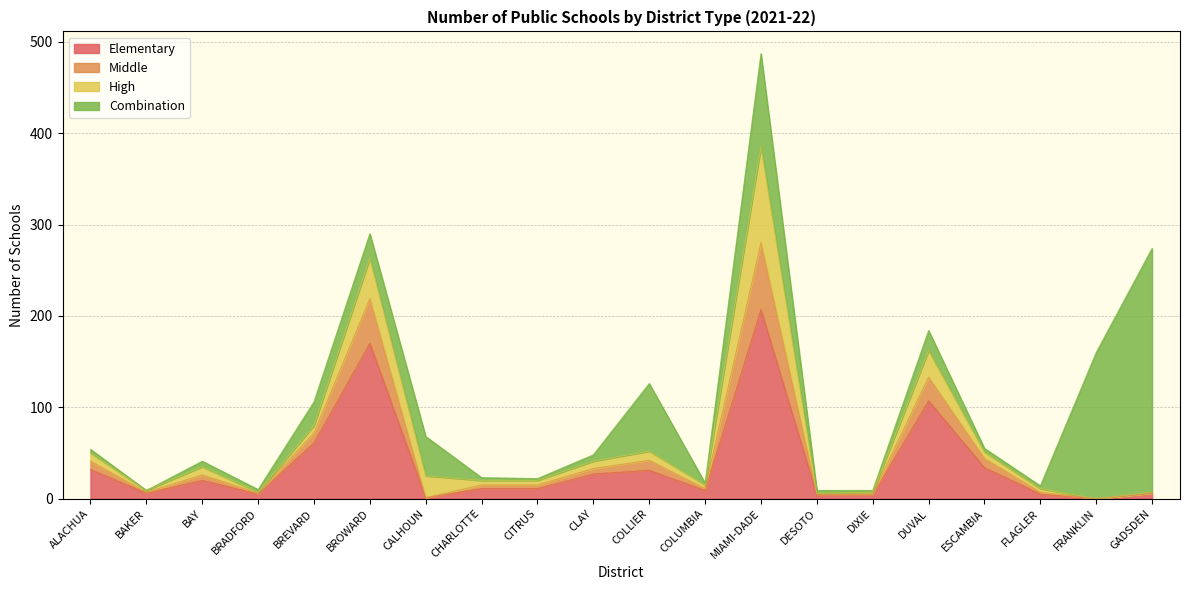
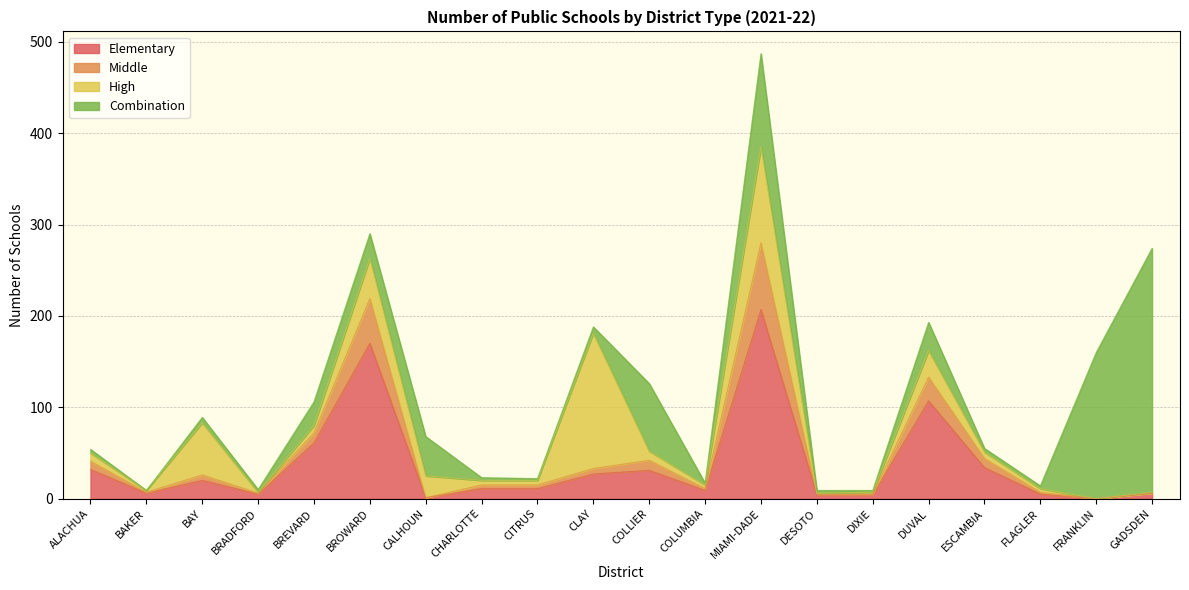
  {
    "High": {
      "ALACHUA": 10,
-     "BAY": 10,
+     "BAY": 60,
      "BREVARD": 10,
      "BROWARD": 40,
      "CALHOUN": 20,
      "CHARLOTTE": 10,
-     "CLAY": 10,
+     "CLAY": 150,
      "COLLIER": 10,
      "MIAMI-DADE": 110,
      "DUVAL": 30,
      "ESCAMBIA": 10,
      "FLAGLER": 0
    },
    "Combination": {
      "ALACHUA": 0,
      "BAY": 10,
      "BRADFORD": 0,
      "BREVARD": 30,
      "BROWARD": 30,
      "CALHOUN": 40,
      "CHARLOTTE": 0,
      "CLAY": 10,
      "COLLIER": 70,
      "MIAMI-DADE": 100,
      "DESOTO": 0,
-     "DUVAL": 20,
+     "DUVAL": 30,
      "ESCAMBIA": 0,
      "FLAGLER": 0,
      "FRANKLIN": 160,
      "GADSDEN": 270
    }
  }
